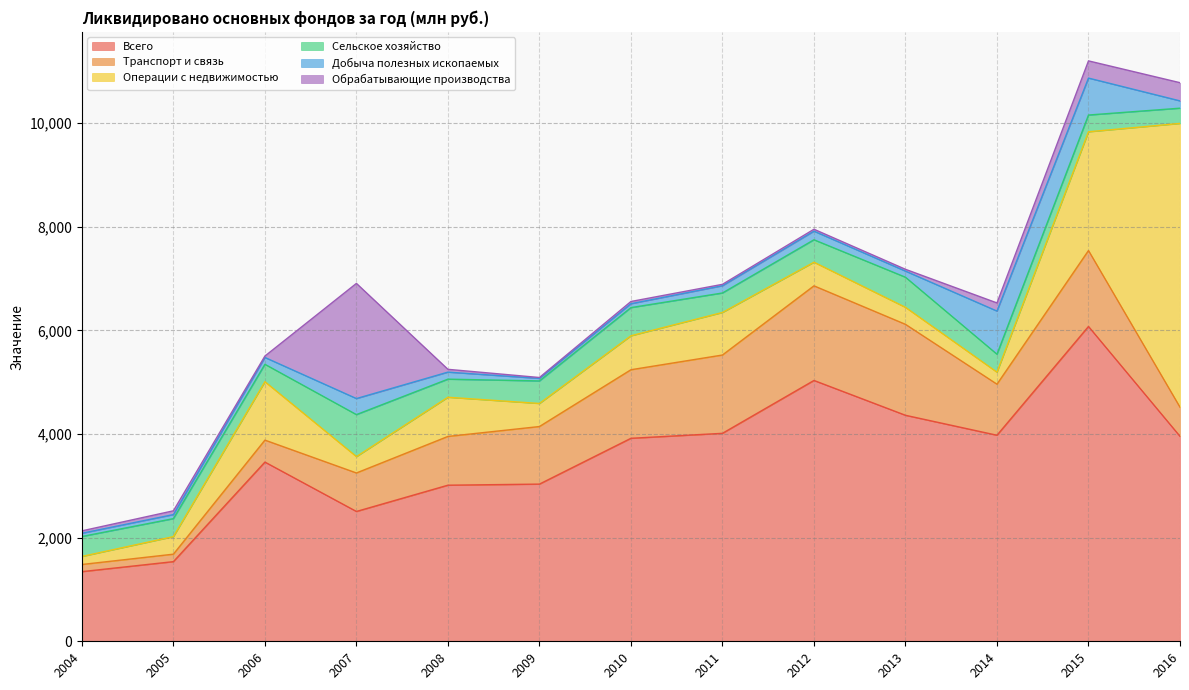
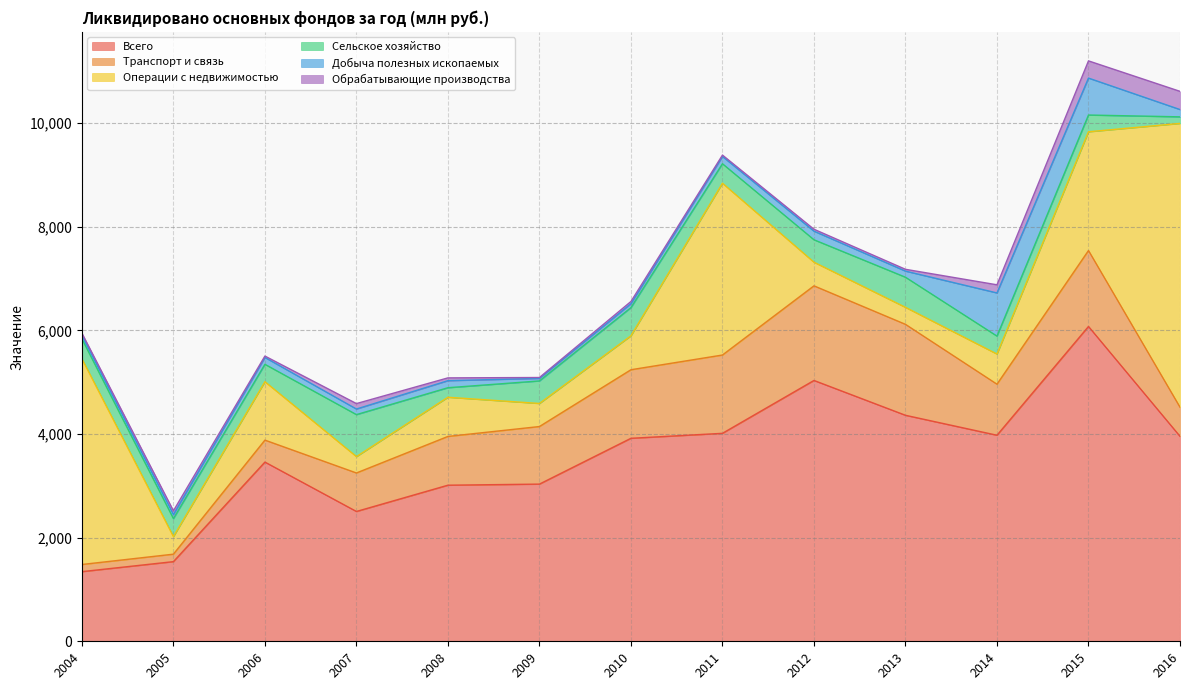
  {
    "Операции с недвижимостью": {
-     "2004": "200",
+     "2004": "4,000",
      "2005": "300",
      "2006": "1,100",
      "2007": "300",
      "2008": "800",
      "2009": "400",
      "2010": "700",
-     "2011": "800",
+     "2011": "3,300",
      "2012": "500",
      "2013": "300",
-     "2014": "200",
+     "2014": "600",
      "2015": "2,300",
      "2016": "5,500"
    },
    "Сельское хозяйство": {
      "2004": "400",
      "2005": "300",
      "2006": "300",
      "2007": "800",
-     "2008": "300",
+     "2008": "200",
      "2010": "500",
      "2011": "400",
      "2012": "400",
      "2013": "600",
      "2014": "300",
      "2015": "300",
-     "2016": "300"
+     "2016": "100"
    },
    "Добыча полезных ископаемых": {
      "2005": "100",
-     "2007": "300",
+     "2007": "100",
      "2008": "100",
      "2014": "800",
      "2015": "700",
      "2016": "100"
    },
    "Обрабатывающие производства": {
      "2005": "100",
-     "2007": "2,200",
+     "2007": "100",
      "2008": "100",
      "2014": "200",
      "2015": "300",
      "2016": "400"
    }
  }
